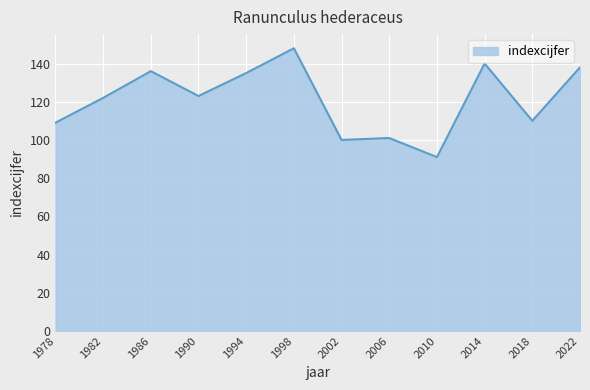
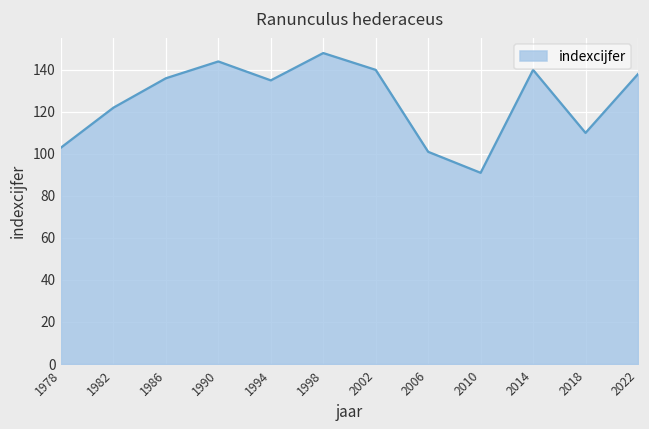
  {
-   "1978": 109,
+   "1978": 103,
    "1982": 122,
    "1986": 136,
-   "1990": 123,
+   "1990": 144,
    "1994": 135,
    "1998": 148,
-   "2002": 100,
+   "2002": 140,
    "2006": 101,
    "2010": 91,
    "2014": 140,
    "2018": 110,
    "2022": 138
  }
